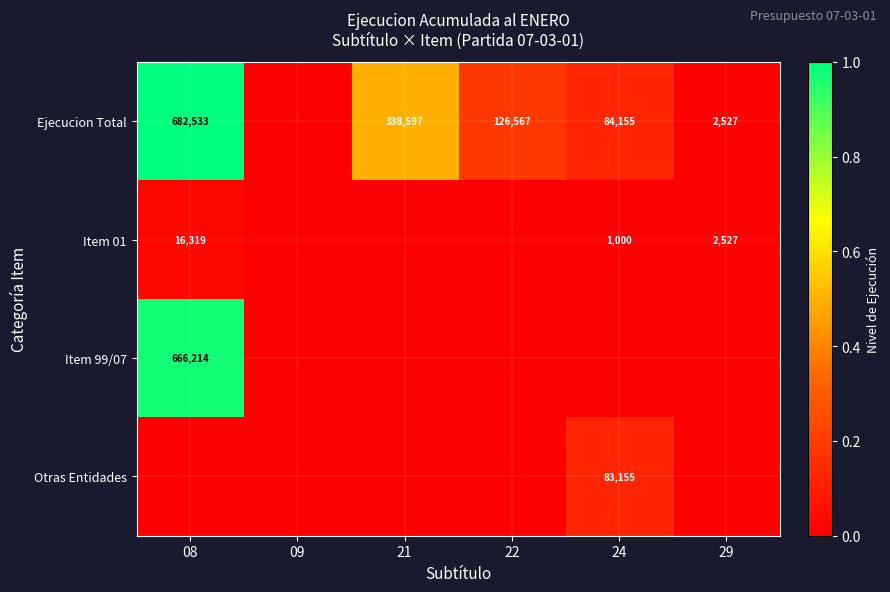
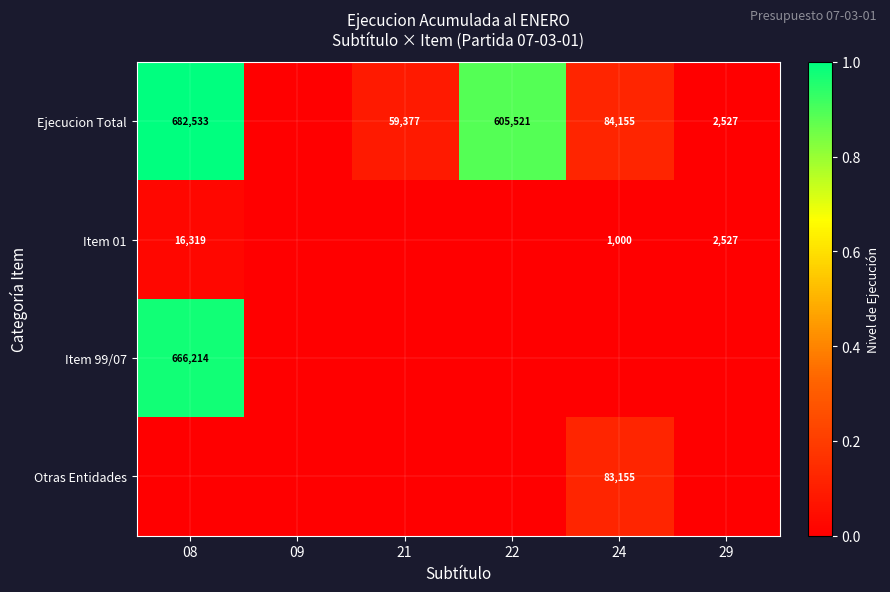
  {
    "Ejecucion Total": {
      "08": "682,533",
-     "21": "338,597",
-     "22": "126,567",
+     "21": "59,377",
+     "22": "605,521",
      "24": "84,155",
      "29": "2,527"
    },
    "Item 01": {
      "08": "16,319",
      "24": "1,000",
      "29": "2,527"
    },
    "Item 99/07": {
      "08": "666,214"
    },
    "Otras Entidades": {
      "24": "83,155"
    }
  }
